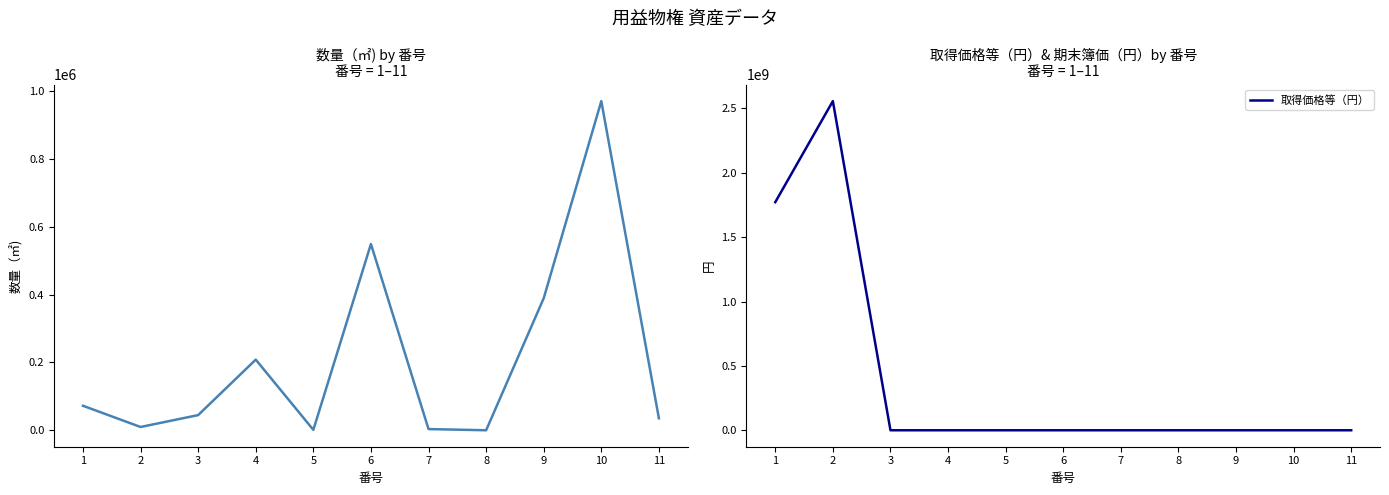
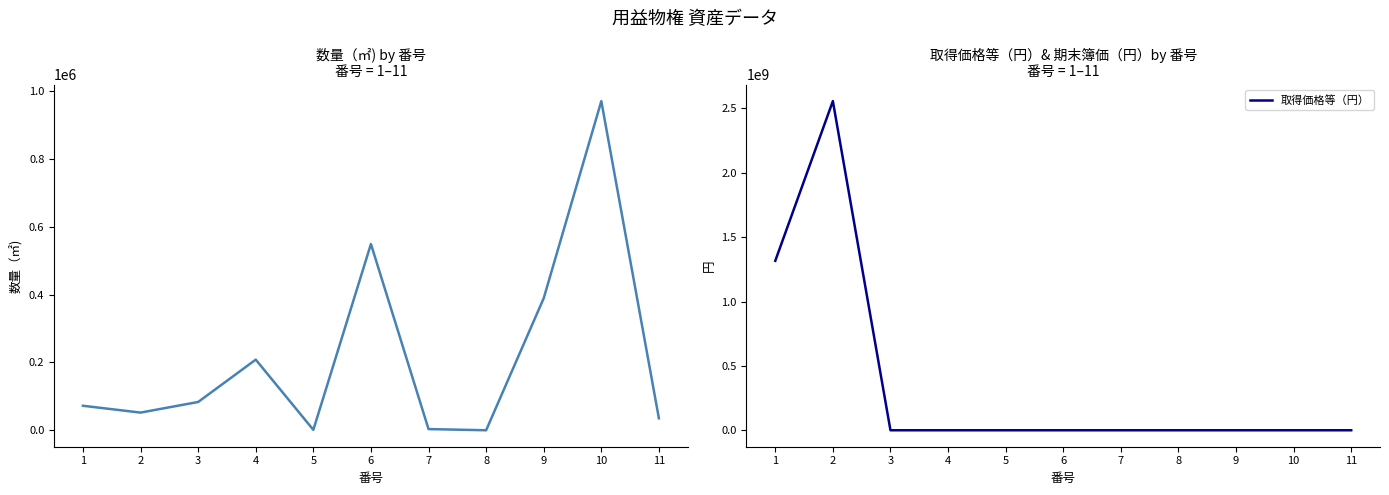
  {
    "数量（㎡) by 番号 番号 = 1–11": {
      "1": 70000,
-     "2": 10000,
-     "3": 50000,
+     "2": 50000,
+     "3": 80000,
      "4": 210000,
      "5": 0,
      "6": 550000,
      "7": 0,
      "8": 0,
      "9": 390000,
      "10": 970000,
      "11": 40000
    },
    "取得価格等（円）& 期末簿価（円）by 番号 番号 = 1–11": {
-     "1": 1770000000,
+     "1": 1320000000,
      "2": 2560000000,
      "3": 0,
      "4": 0,
      "5": 0,
      "6": 0,
      "7": 0,
      "8": 0,
      "9": 0,
      "10": 0,
      "11": 0
    }
  }
